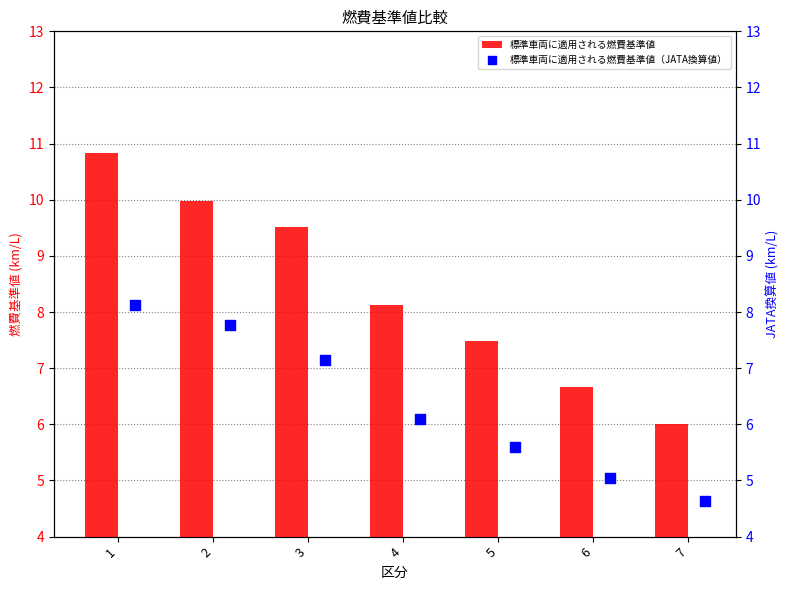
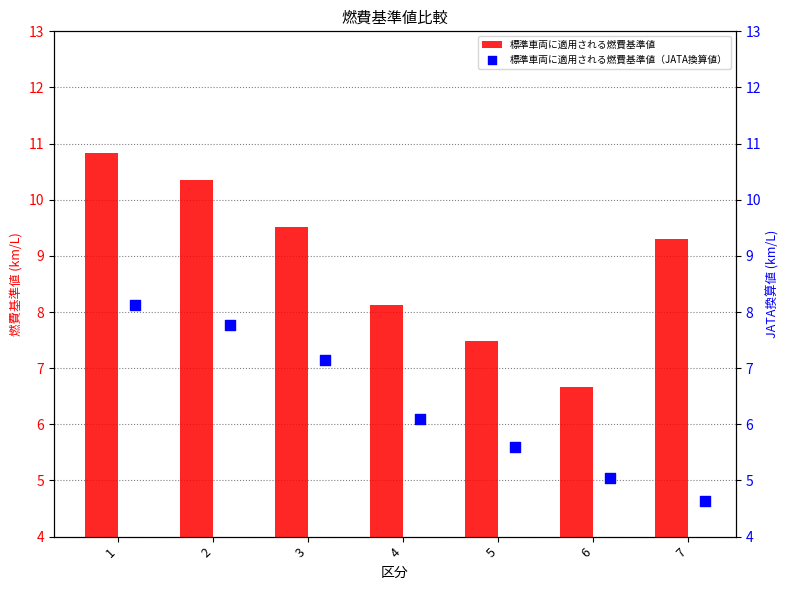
  {
    "標準車両に適用される燃費基準値": {
      "1": 10.8,
-     "2": 10.0,
+     "2": 10.4,
      "3": 9.5,
      "4": 8.1,
      "5": 7.5,
      "6": 6.7,
-     "7": 6.0
+     "7": 9.3
    }
  }
